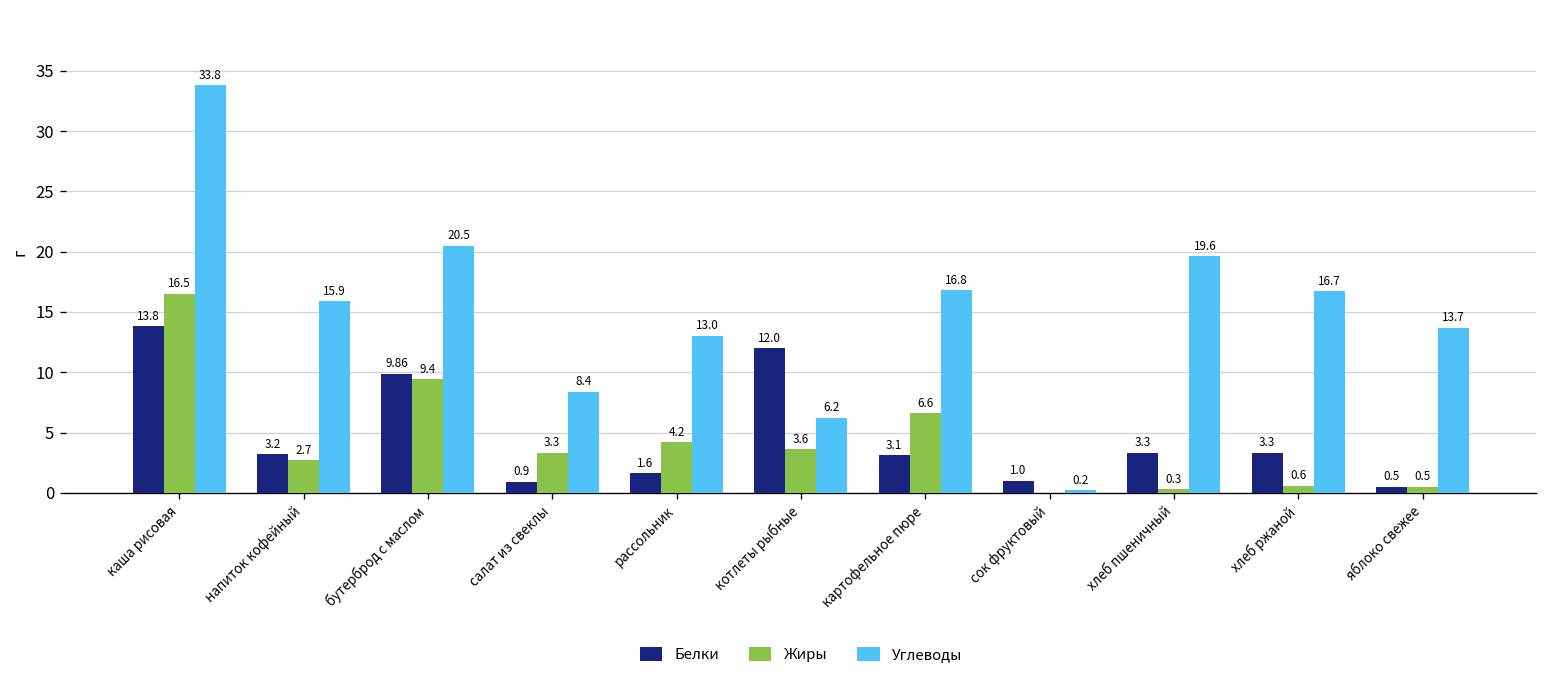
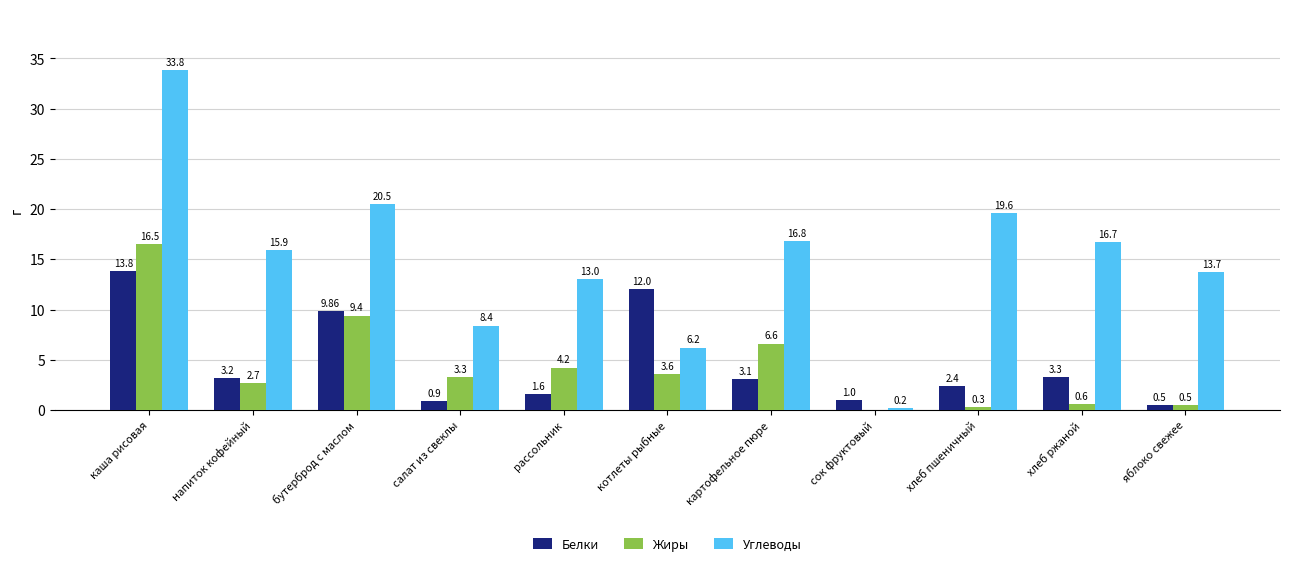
  {
    "Белки": {
      "каша рисовая": 13.8,
      "напиток кофейный": 3.2,
      "бутерброд с маслом": 9.86,
      "салат из свеклы": 0.9,
      "рассольник": 1.6,
      "котлеты рыбные": 12.0,
      "картофельное пюре": 3.1,
      "сок фруктовый": 1.0,
-     "хлеб пшеничный": 3.3,
+     "хлеб пшеничный": 2.4,
      "хлеб ржаной": 3.3,
      "яблоко свежее": 0.5
    },
    "Жиры": {
      "каша рисовая": 16.5,
      "напиток кофейный": 2.7,
      "бутерброд с маслом": 9.4,
      "салат из свеклы": 3.3,
      "рассольник": 4.2,
      "котлеты рыбные": 3.6,
      "картофельное пюре": 6.6,
      "хлеб пшеничный": 0.3,
      "хлеб ржаной": 0.6,
      "яблоко свежее": 0.5
    },
    "Углеводы": {
      "каша рисовая": 33.8,
      "напиток кофейный": 15.9,
      "бутерброд с маслом": 20.5,
      "салат из свеклы": 8.4,
      "рассольник": 13.0,
      "котлеты рыбные": 6.2,
      "картофельное пюре": 16.8,
      "сок фруктовый": 0.2,
      "хлеб пшеничный": 19.6,
      "хлеб ржаной": 16.7,
      "яблоко свежее": 13.7
    }
  }
